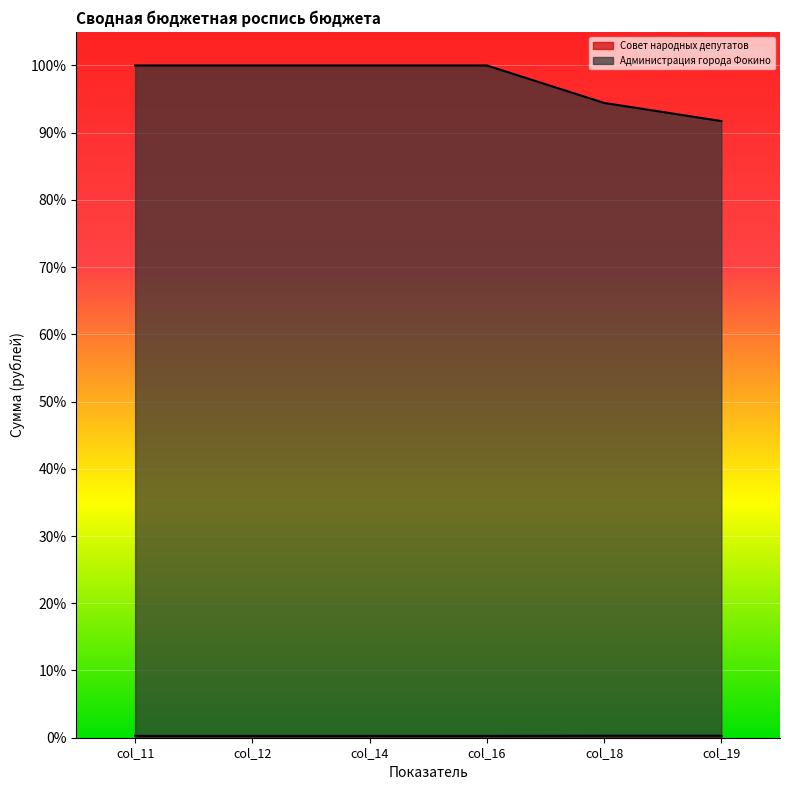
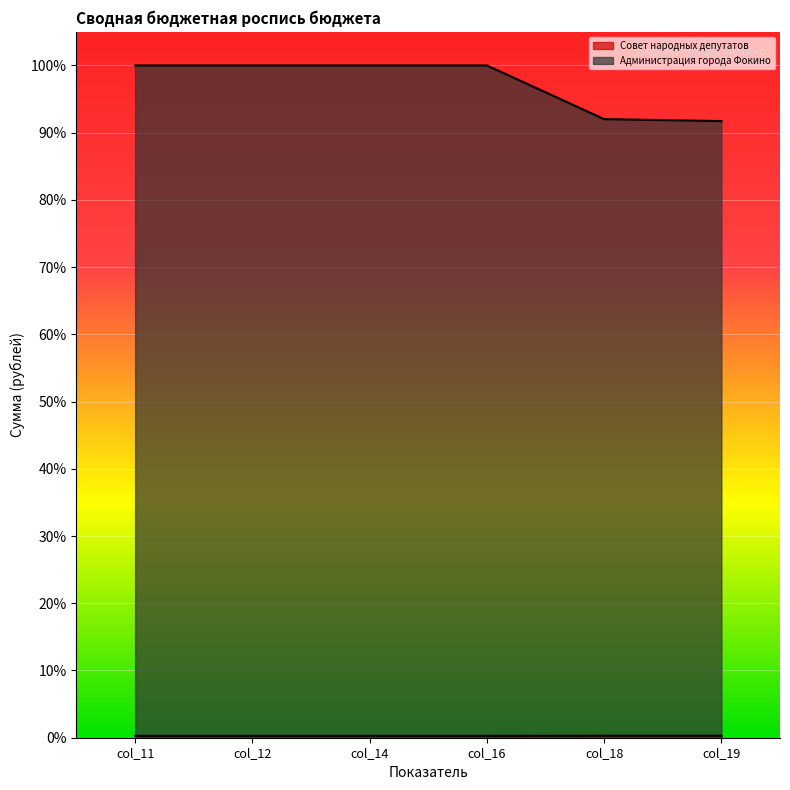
  {
    "Совет народных депутатов": {
      "col_11": "0%",
      "col_12": "0%",
      "col_14": "0%",
      "col_16": "0%",
      "col_18": "0%",
      "col_19": "0%"
    },
    "Администрация города Фокино": {
      "col_11": "100%",
      "col_12": "100%",
      "col_14": "100%",
      "col_16": "100%",
-     "col_18": "94%",
+     "col_18": "92%",
      "col_19": "92%"
    }
  }
